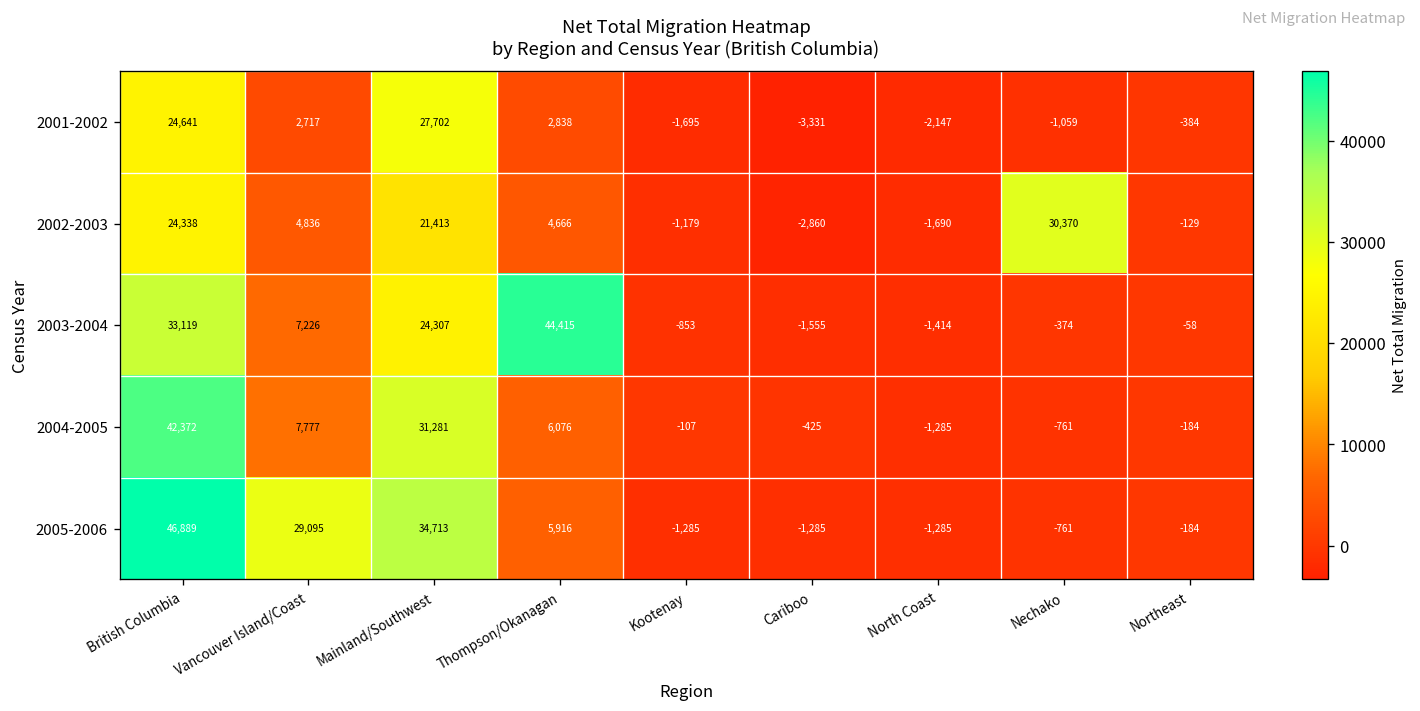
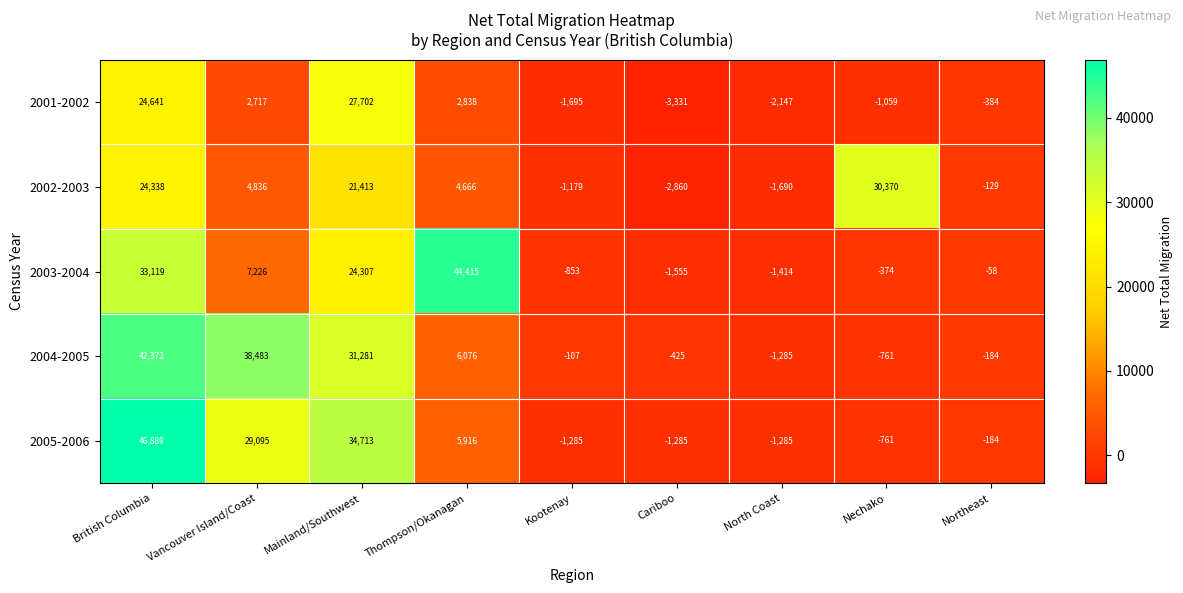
  {
    "2001-2002": {
      "British Columbia": "24,641",
      "Vancouver Island/Coast": "2,717",
      "Mainland/Southwest": "27,702",
      "Thompson/Okanagan": "2,838",
      "Kootenay": "-1,695",
      "Cariboo": "-3,331",
      "North Coast": "-2,147",
      "Nechako": "-1,059",
      "Northeast": "-384"
    },
    "2002-2003": {
      "British Columbia": "24,338",
      "Vancouver Island/Coast": "4,836",
      "Mainland/Southwest": "21,413",
      "Thompson/Okanagan": "4,666",
      "Kootenay": "-1,179",
      "Cariboo": "-2,860",
      "North Coast": "-1,690",
      "Nechako": "30,370",
      "Northeast": "-129"
    },
    "2003-2004": {
      "British Columbia": "33,119",
      "Vancouver Island/Coast": "7,226",
      "Mainland/Southwest": "24,307",
      "Thompson/Okanagan": "44,415",
      "Kootenay": "-853",
      "Cariboo": "-1,555",
      "North Coast": "-1,414",
      "Nechako": "-374",
      "Northeast": "-58"
    },
    "2004-2005": {
      "British Columbia": "42,372",
-     "Vancouver Island/Coast": "7,777",
+     "Vancouver Island/Coast": "38,483",
      "Mainland/Southwest": "31,281",
      "Thompson/Okanagan": "6,076",
      "Kootenay": "-107",
      "Cariboo": "-425",
      "North Coast": "-1,285",
      "Nechako": "-761",
      "Northeast": "-184"
    },
    "2005-2006": {
      "British Columbia": "46,889",
      "Vancouver Island/Coast": "29,095",
      "Mainland/Southwest": "34,713",
      "Thompson/Okanagan": "5,916",
      "Kootenay": "-1,285",
      "Cariboo": "-1,285",
      "North Coast": "-1,285",
      "Nechako": "-761",
      "Northeast": "-184"
    }
  }
